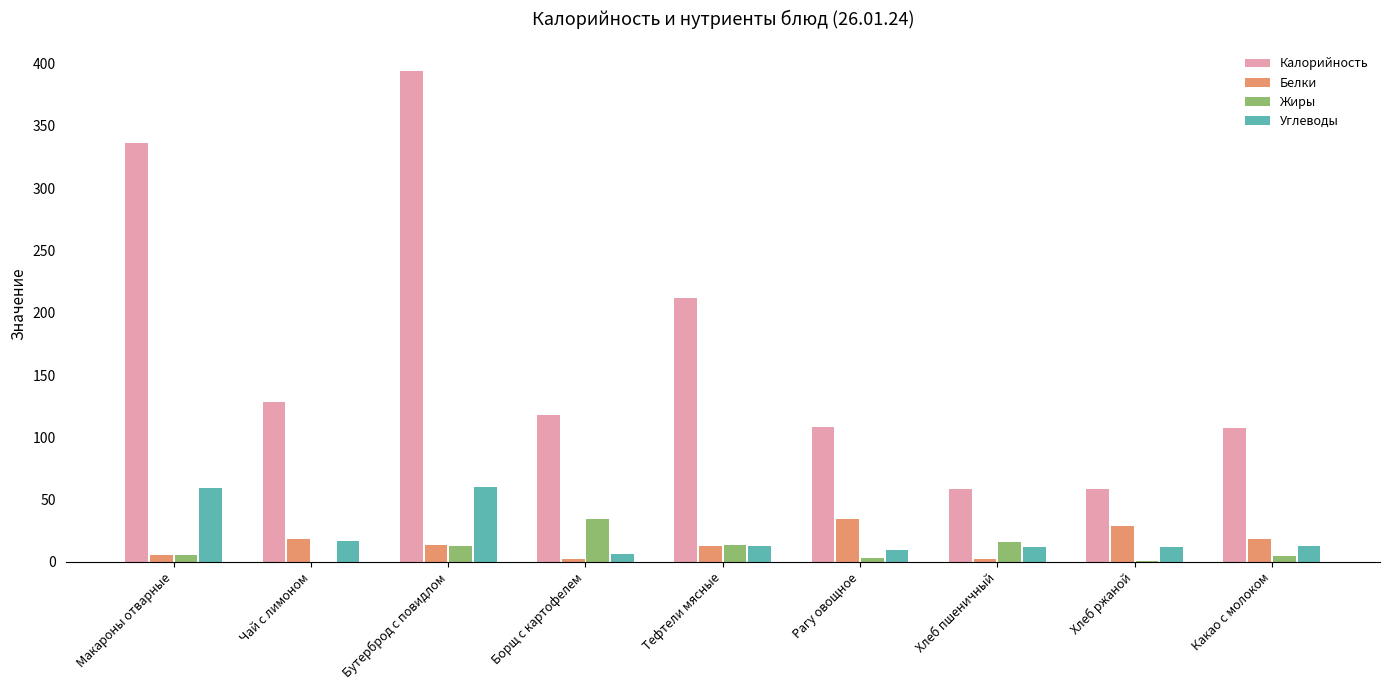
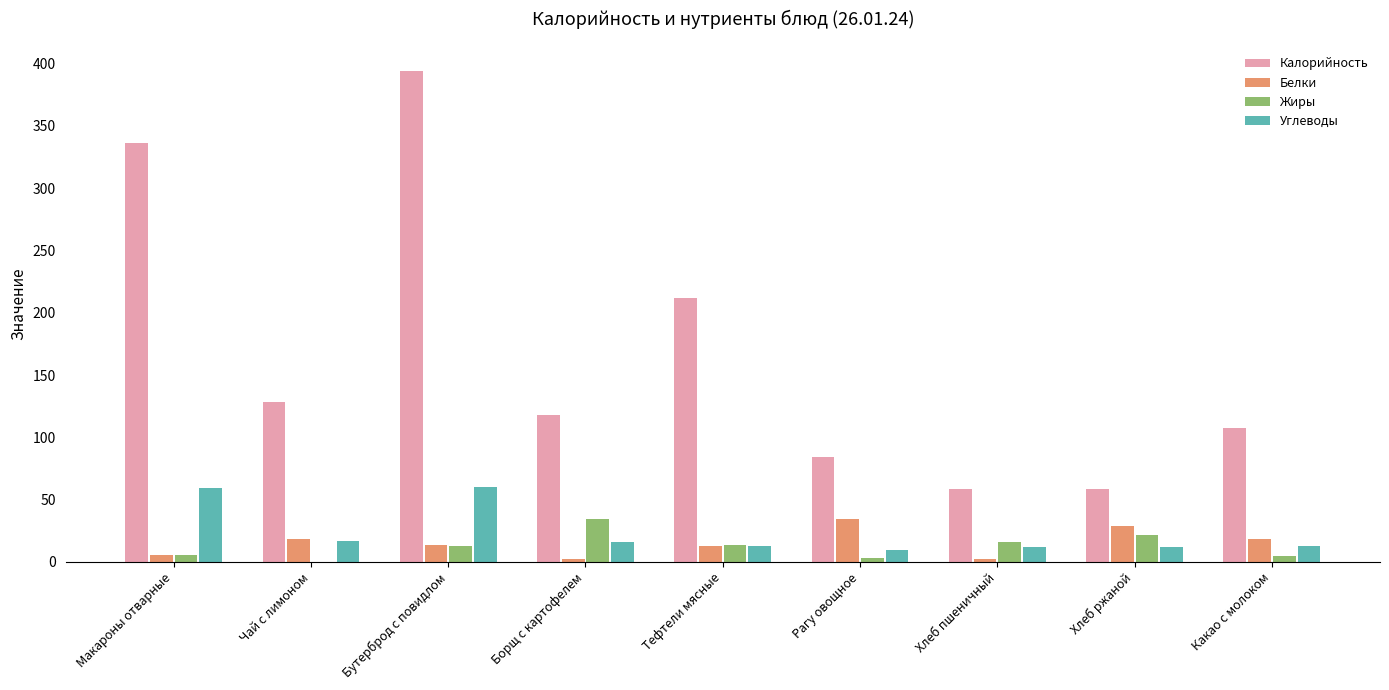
  {
    "Калорийность": {
      "Макароны отварные": 336,
      "Чай с лимоном": 129,
      "Бутерброд с повидлом": 394,
      "Борщ с картофелем": 118,
      "Тефтели мясные": 212,
-     "Рагу овощное": 109,
+     "Рагу овощное": 84,
      "Хлеб пшеничный": 59,
      "Хлеб ржаной": 59,
      "Какао с молоком": 107
    },
    "Белки": {
      "Макароны отварные": 5,
      "Чай с лимоном": 18,
      "Бутерброд с повидлом": 14,
      "Борщ с картофелем": 2,
      "Тефтели мясные": 13,
      "Рагу овощное": 35,
      "Хлеб ржаной": 29,
      "Какао с молоком": 19
    },
    "Жиры": {
      "Макароны отварные": 6,
      "Чай с лимоном": 0,
      "Бутерброд с повидлом": 13,
      "Борщ с картофелем": 34,
      "Тефтели мясные": 14,
      "Рагу овощное": 3,
      "Хлеб пшеничный": 16,
-     "Хлеб ржаной": 0,
+     "Хлеб ржаной": 21,
      "Какао с молоком": 4
    },
    "Углеводы": {
      "Макароны отварные": 59,
      "Чай с лимоном": 17,
      "Бутерброд с повидлом": 60,
-     "Борщ с картофелем": 6,
+     "Борщ с картофелем": 16,
      "Тефтели мясные": 13,
      "Рагу овощное": 10,
      "Хлеб пшеничный": 12,
      "Хлеб ржаной": 12,
      "Какао с молоком": 13
    }
  }
